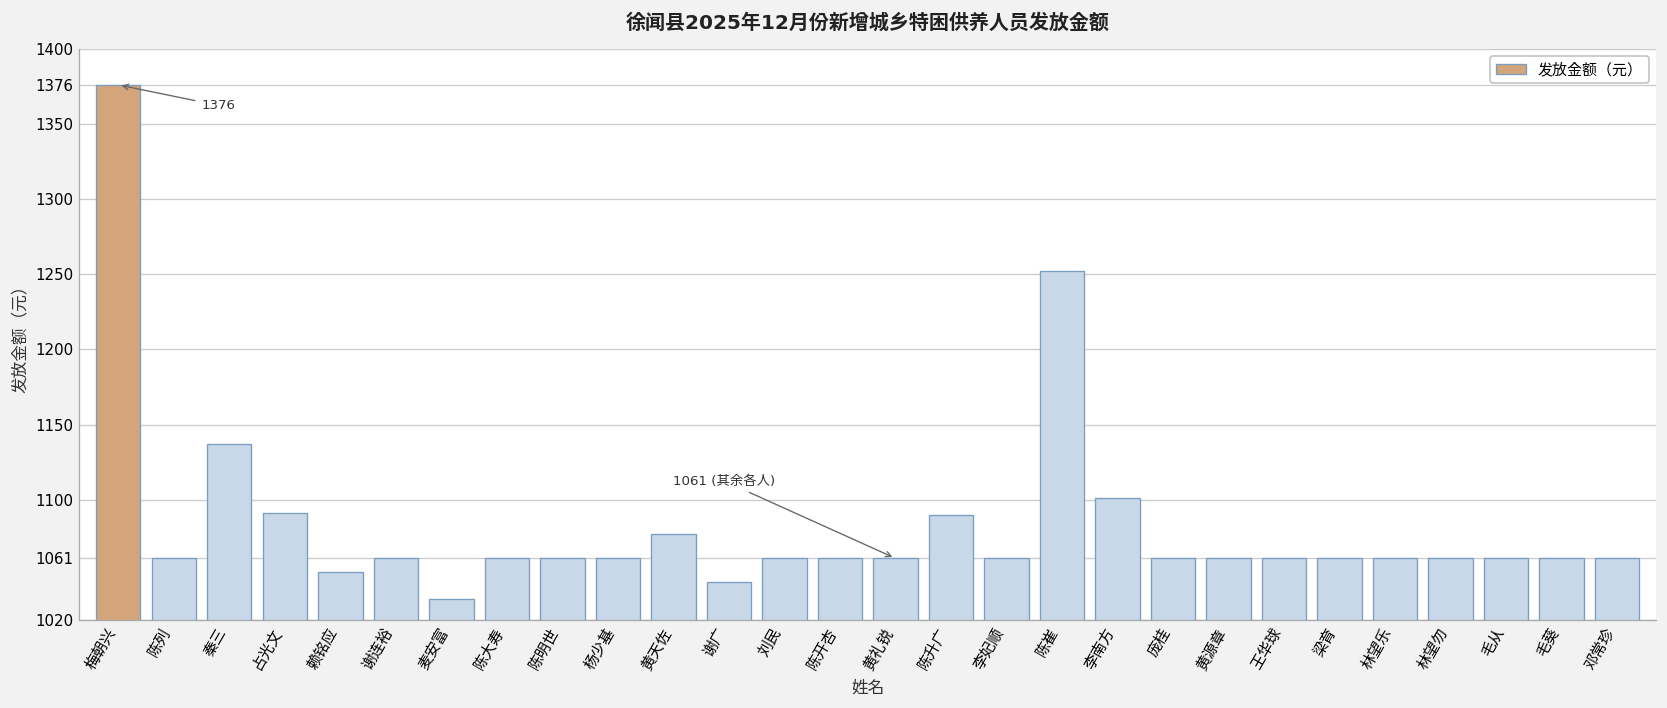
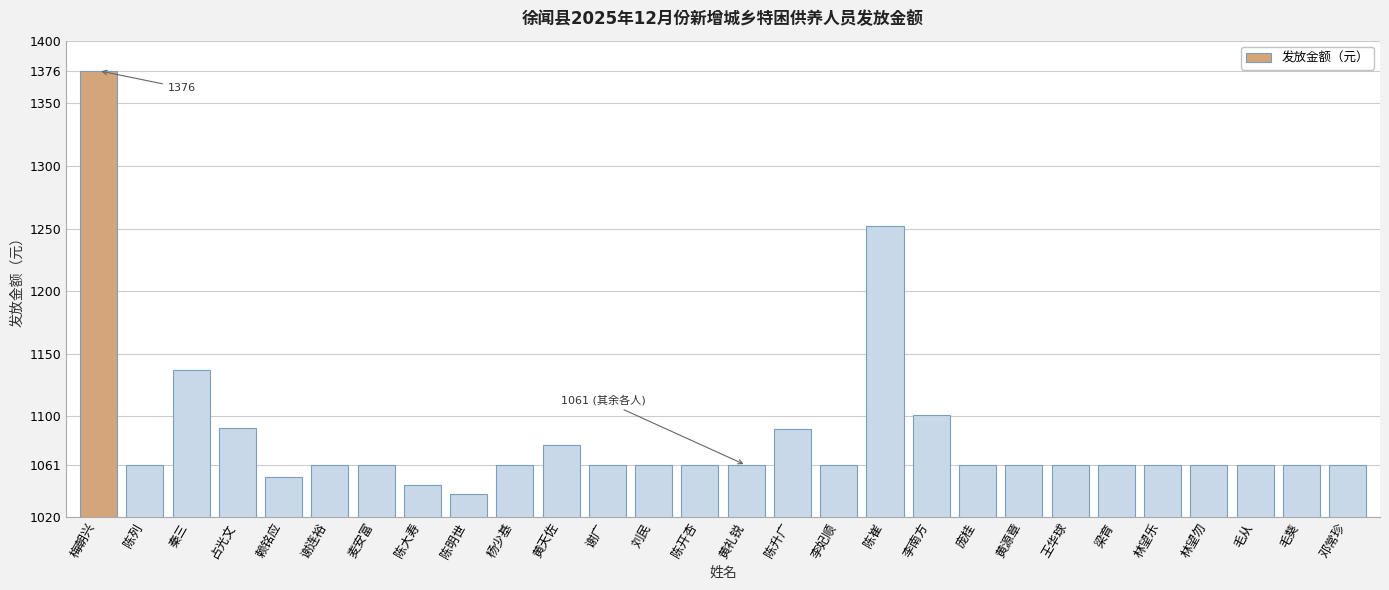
  {
    "陈列": 1061,
    "秦三": 1137,
    "占光文": 1091,
    "赖铭应": 1052,
    "谢连裕": 1061,
-   "麦安富": 1034,
-   "陈大寿": 1061,
-   "陈明世": 1061,
+   "麦安富": 1061,
+   "陈大寿": 1045,
+   "陈明世": 1038,
    "杨少基": 1061,
-   "谢广": 1045,
+   "谢广": 1061,
    "黄礼锐": 1061,
    "陈升广": 1090,
    "李妃顺": 1061,
    "陈崔": 1252,
    "李南方": 1101,
    "庞桂": 1061,
    "黄源章": 1061,
    "王华球": 1061,
    "梁育": 1061,
    "林望乐": 1061,
    "林望勿": 1061,
    "毛从": 1061,
    "毛葵": 1061,
    "邓常珍": 1061
  }
